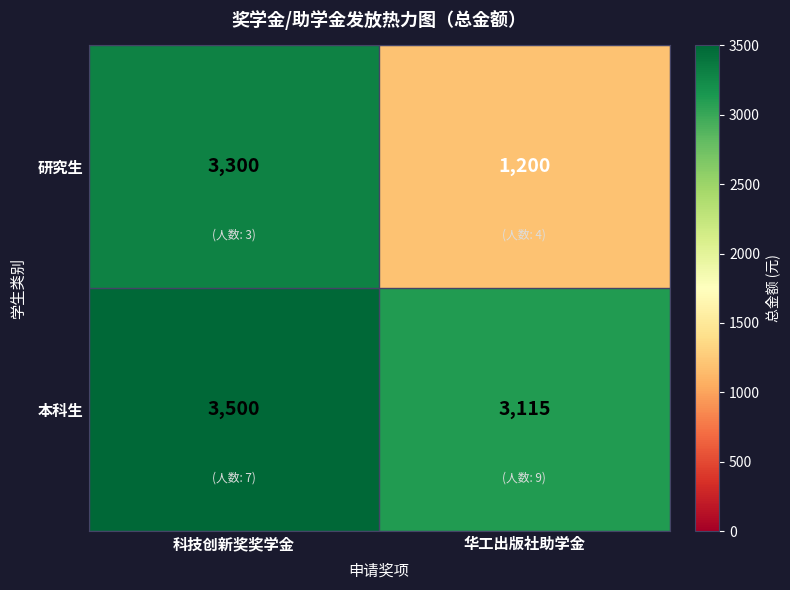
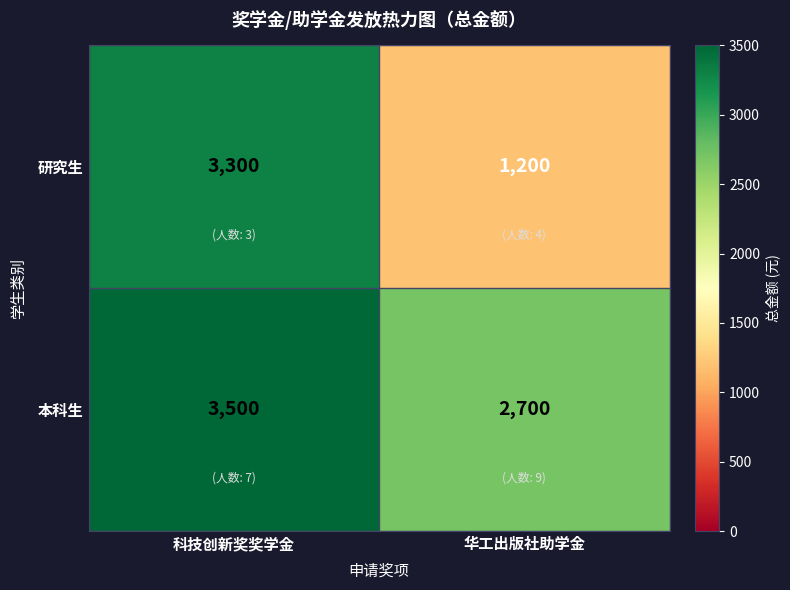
  {
    "本科生": {
-     "华工出版社助学金": "3,115"
+     "华工出版社助学金": "2,700"
    }
  }
